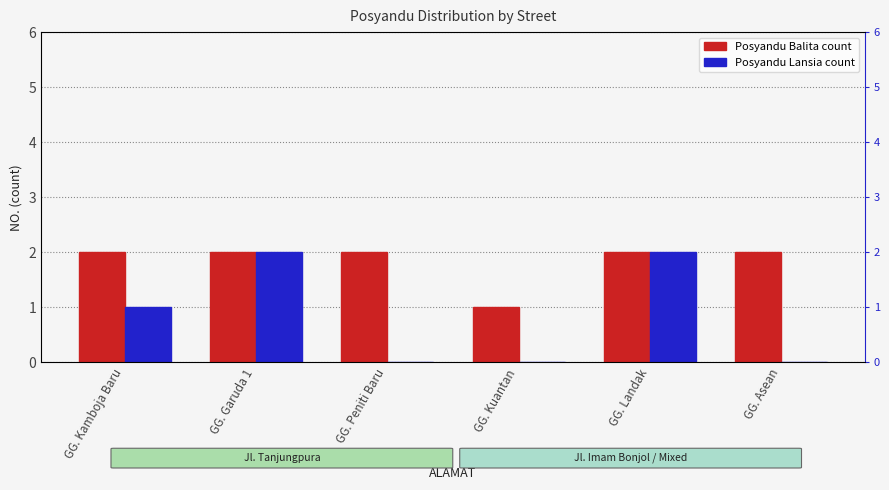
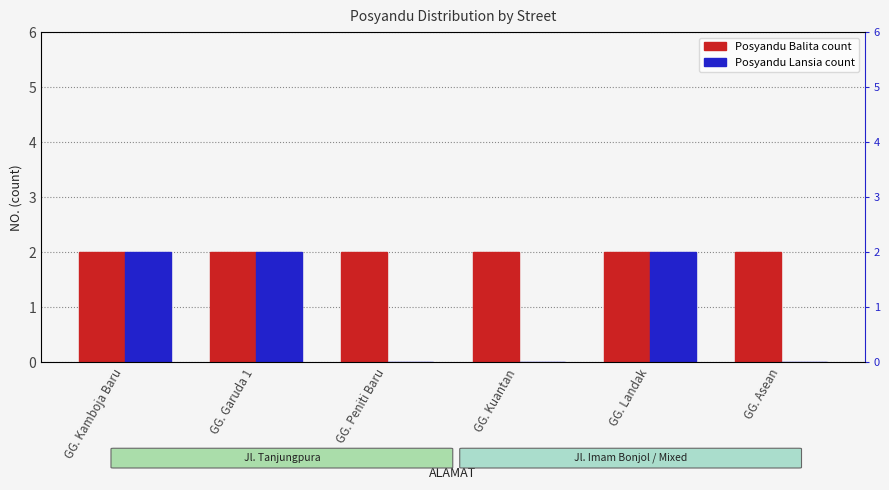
  {
    "Posyandu Balita count": {
      "GG. Kamboja Baru": 2,
      "GG. Garuda 1": 2,
      "GG. Peniti Baru": 2,
-     "GG. Kuantan": 1,
+     "GG. Kuantan": 2,
      "GG. Landak": 2,
      "GG. Asean": 2
    },
    "Posyandu Lansia count": {
-     "GG. Kamboja Baru": 1,
+     "GG. Kamboja Baru": 2,
      "GG. Garuda 1": 2,
      "GG. Peniti Baru": 0,
      "GG. Kuantan": 0,
      "GG. Landak": 2,
      "GG. Asean": 0
    }
  }
